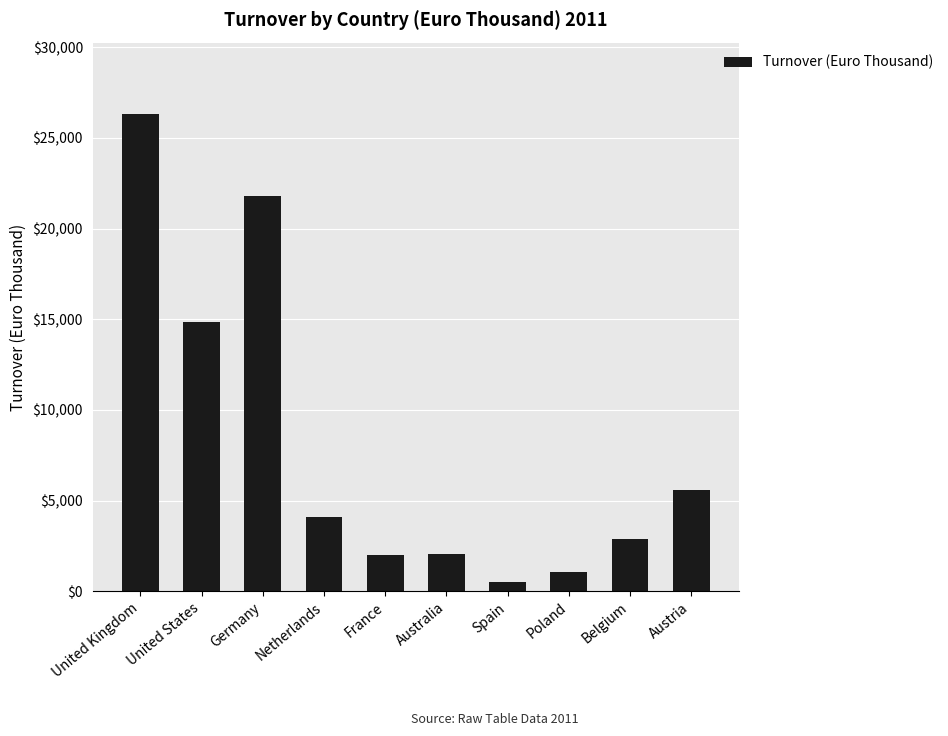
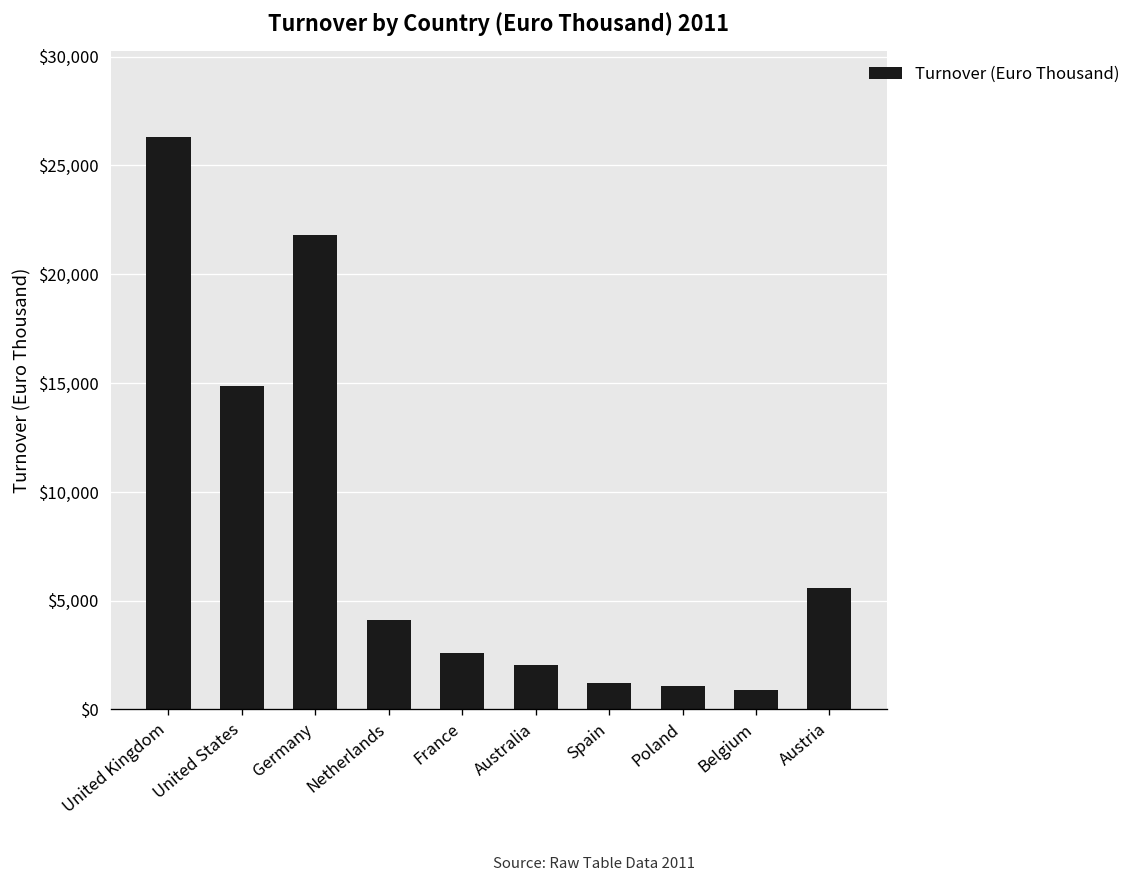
  {
    "United Kingdom": "$26,300",
    "United States": "$14,900",
    "Germany": "$21,800",
    "Netherlands": "$4,100",
-   "France": "$2,000",
+   "France": "$2,600",
    "Australia": "$2,100",
-   "Spain": "$500",
+   "Spain": "$1,200",
    "Poland": "$1,100",
-   "Belgium": "$2,900",
+   "Belgium": "$900",
    "Austria": "$5,600"
  }
